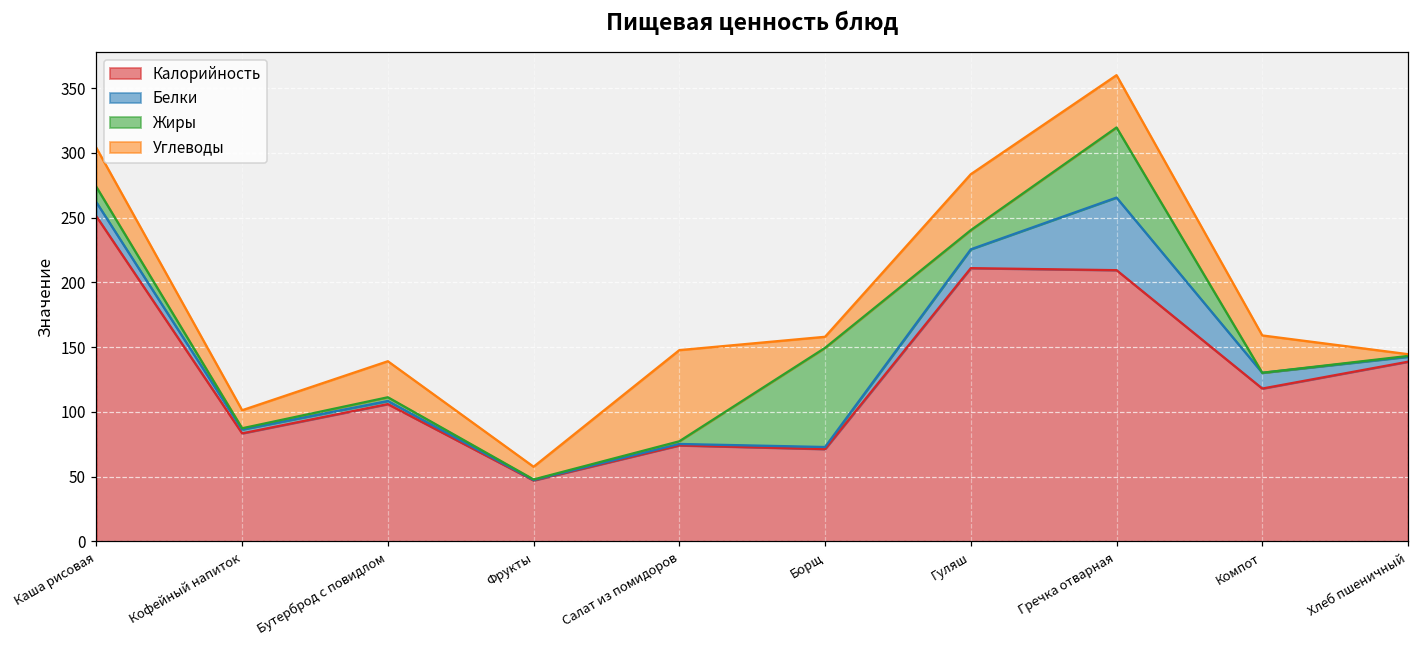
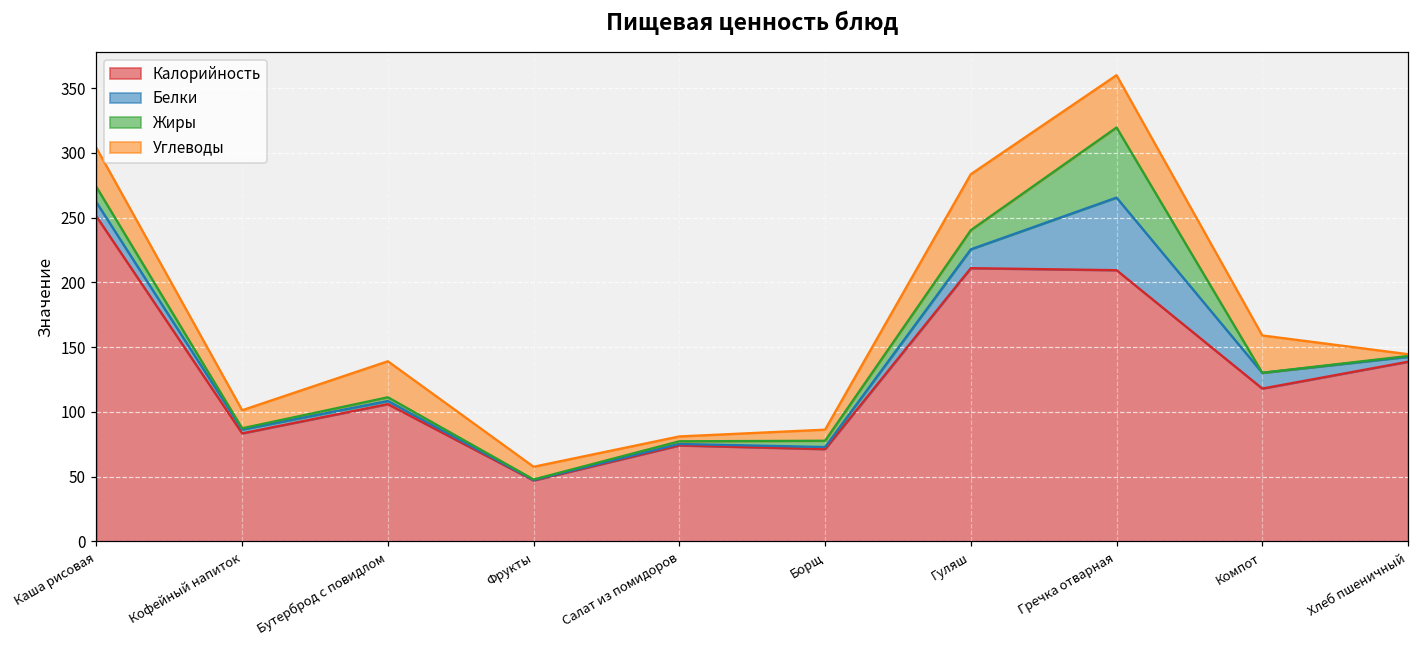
  {
    "Калорийность": {
      "Каша рисовая": 251,
      "Кофейный напиток": 83,
      "Бутерброд с повидлом": 106,
      "Гуляш": 211,
      "Гречка отварная": 209,
      "Компот": 118,
      "Хлеб пшеничный": 139
    },
    "Белки": {
      "Каша рисовая": 11,
      "Бутерброд с повидлом": 2,
      "Гуляш": 15,
      "Гречка отварная": 56
    },
    "Жиры": {
      "Каша рисовая": 12,
      "Бутерброд с повидлом": 3,
-     "Борщ": 77,
+     "Борщ": 5,
      "Гуляш": 15,
      "Гречка отварная": 54
    },
    "Углеводы": {
      "Каша рисовая": 30,
      "Кофейный напиток": 14,
      "Бутерброд с повидлом": 28,
      "Фрукты": 10,
-     "Салат из помидоров": 70,
+     "Салат из помидоров": 4,
      "Борщ": 9,
      "Гуляш": 43,
      "Гречка отварная": 40,
      "Компот": 29
    }
  }
